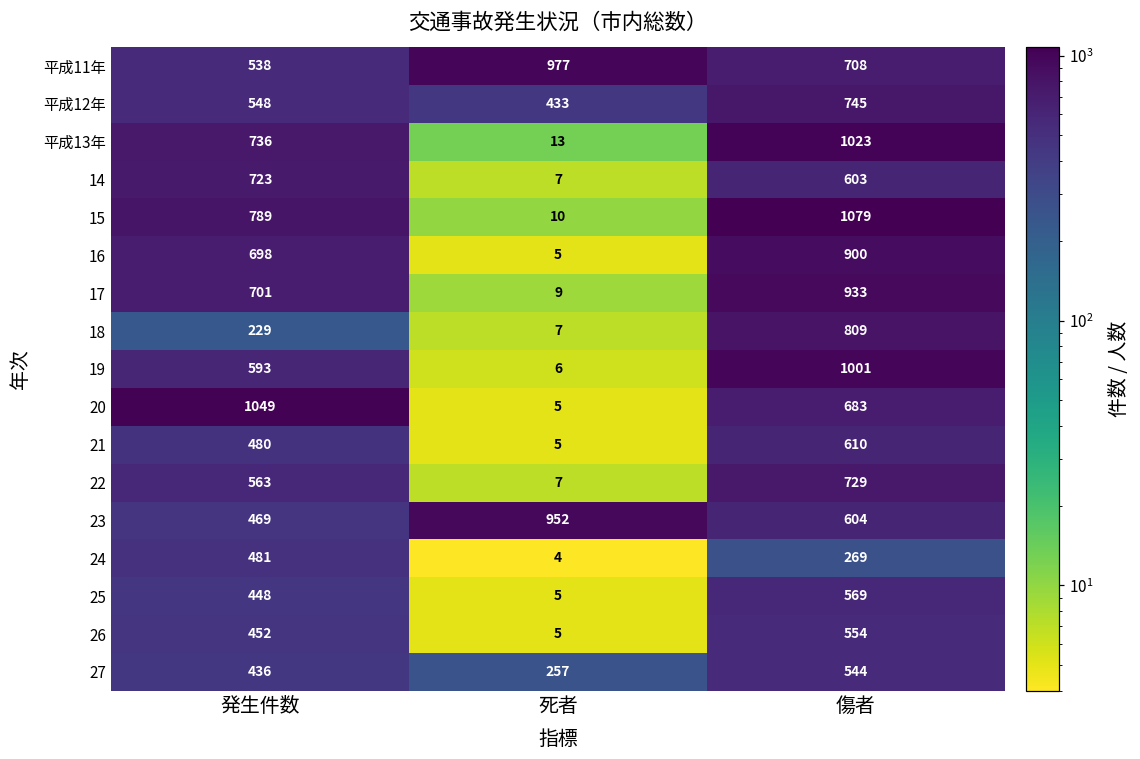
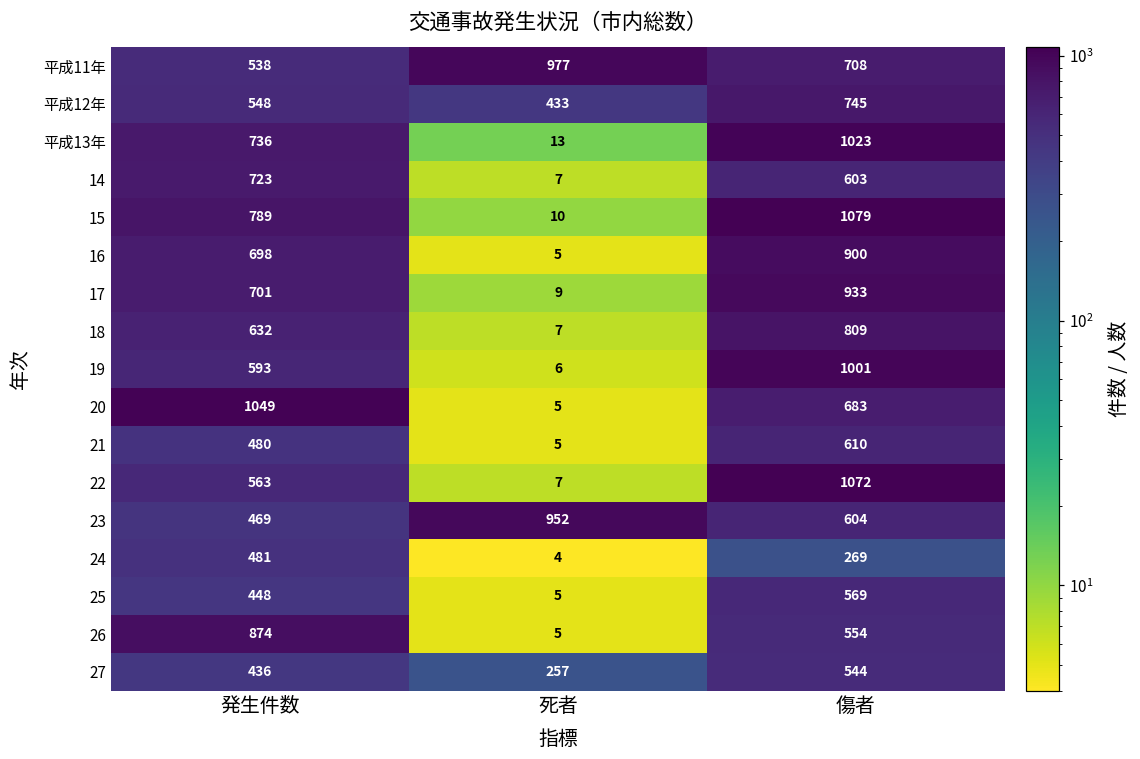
  {
    "平成11年": {
      "発生件数": 538,
      "死者": 977,
      "傷者": 708
    },
    "平成12年": {
      "発生件数": 548,
      "死者": 433,
      "傷者": 745
    },
    "平成13年": {
      "発生件数": 736,
      "死者": 13,
      "傷者": 1023
    },
    "14": {
      "発生件数": 723,
      "死者": 7,
      "傷者": 603
    },
    "15": {
      "発生件数": 789,
      "死者": 10,
      "傷者": 1079
    },
    "16": {
      "発生件数": 698,
      "死者": 5,
      "傷者": 900
    },
    "17": {
      "発生件数": 701,
      "死者": 9,
      "傷者": 933
    },
    "18": {
-     "発生件数": 229,
+     "発生件数": 632,
      "死者": 7,
      "傷者": 809
    },
    "19": {
      "発生件数": 593,
      "死者": 6,
      "傷者": 1001
    },
    "20": {
      "発生件数": 1049,
      "死者": 5,
      "傷者": 683
    },
    "21": {
      "発生件数": 480,
      "死者": 5,
      "傷者": 610
    },
    "22": {
      "発生件数": 563,
      "死者": 7,
-     "傷者": 729
+     "傷者": 1072
    },
    "23": {
      "発生件数": 469,
      "死者": 952,
      "傷者": 604
    },
    "24": {
      "発生件数": 481,
      "死者": 4,
      "傷者": 269
    },
    "25": {
      "発生件数": 448,
      "死者": 5,
      "傷者": 569
    },
    "26": {
-     "発生件数": 452,
+     "発生件数": 874,
      "死者": 5,
      "傷者": 554
    },
    "27": {
      "発生件数": 436,
      "死者": 257,
      "傷者": 544
    }
  }
